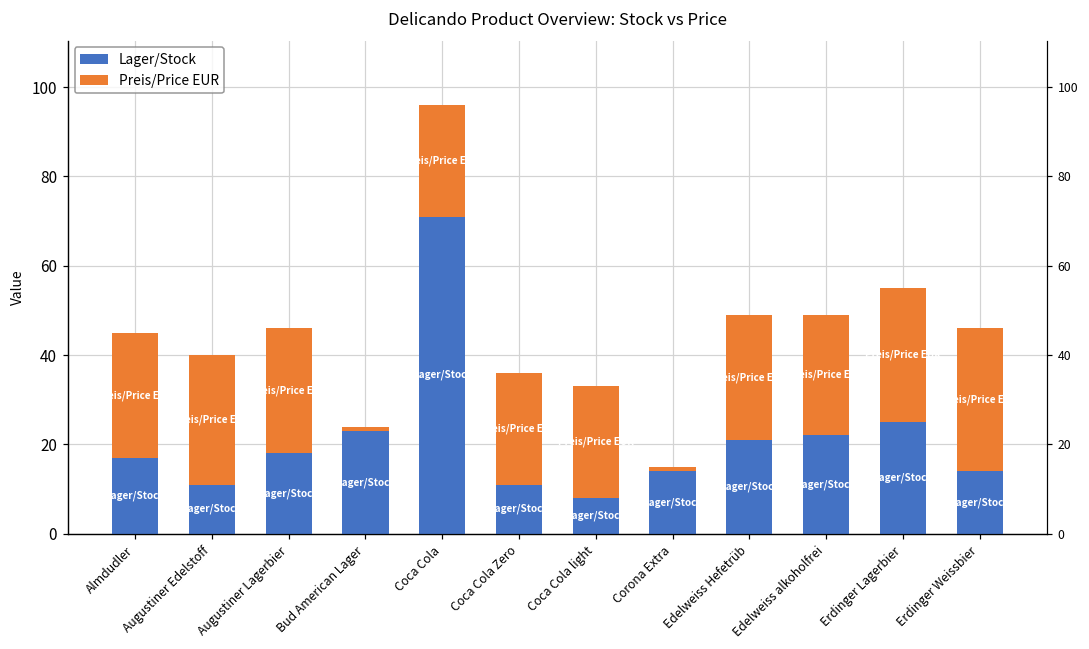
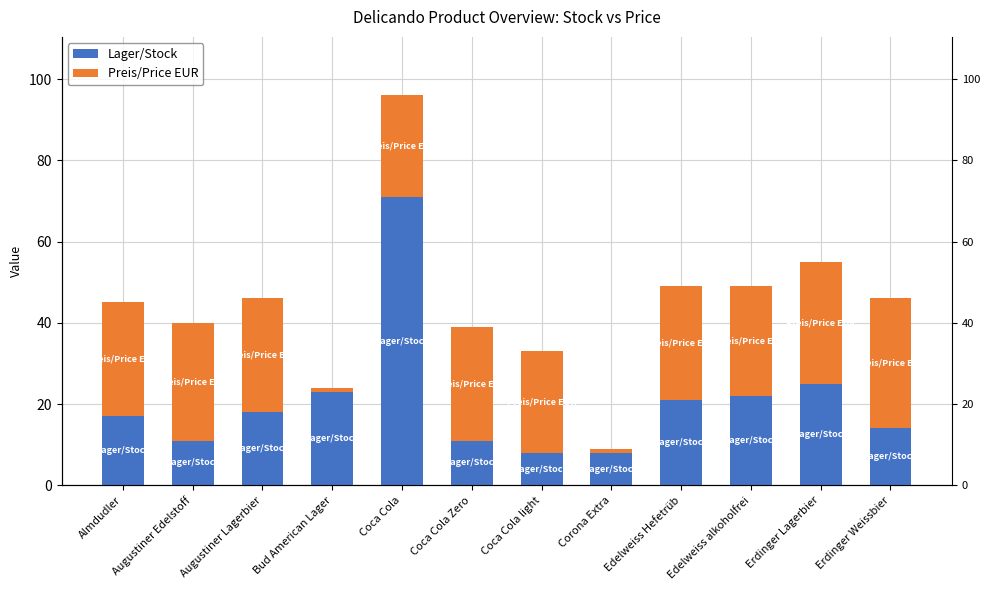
  {
    "Lager/Stock": {
      "Almdudler": 17,
      "Augustiner Edelstoff": 11,
      "Augustiner Lagerbier": 18,
      "Bud American Lager": 23,
      "Coca Cola": 71,
      "Coca Cola Zero": 11,
      "Coca Cola light": 8,
-     "Corona Extra": 14,
+     "Corona Extra": 8,
      "Edelweiss Hefetrüb": 21,
      "Edelweiss alkoholfrei": 22,
      "Erdinger Lagerbier": 25,
      "Erdinger Weissbier": 14
    },
    "Preis/Price EUR": {
      "Almdudler": 28,
      "Augustiner Edelstoff": 29,
      "Augustiner Lagerbier": 28,
      "Bud American Lager": 1,
      "Coca Cola": 25,
-     "Coca Cola Zero": 25,
+     "Coca Cola Zero": 28,
      "Coca Cola light": 25,
      "Corona Extra": 1,
      "Edelweiss Hefetrüb": 28,
      "Edelweiss alkoholfrei": 27,
      "Erdinger Lagerbier": 30,
      "Erdinger Weissbier": 32
    }
  }
